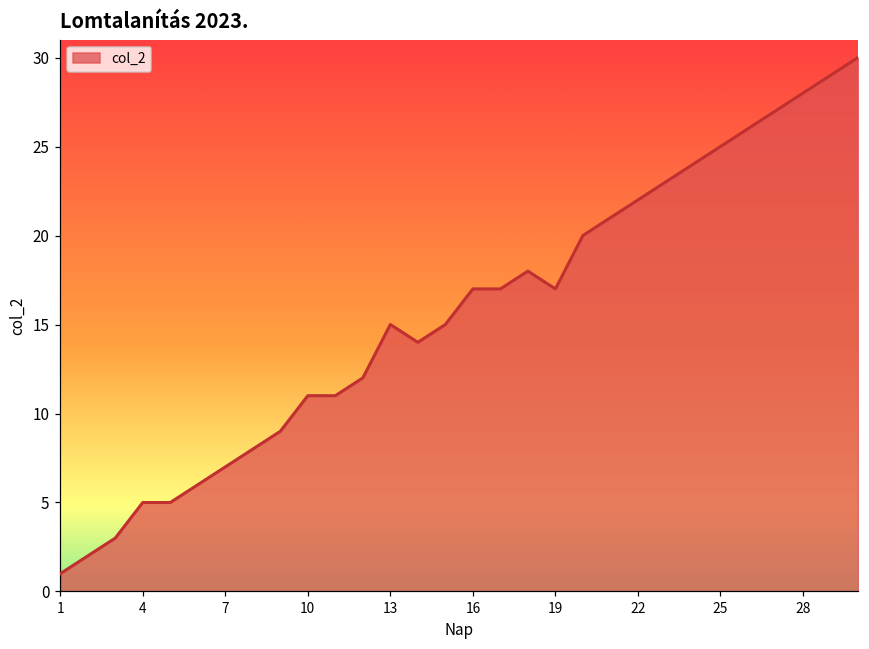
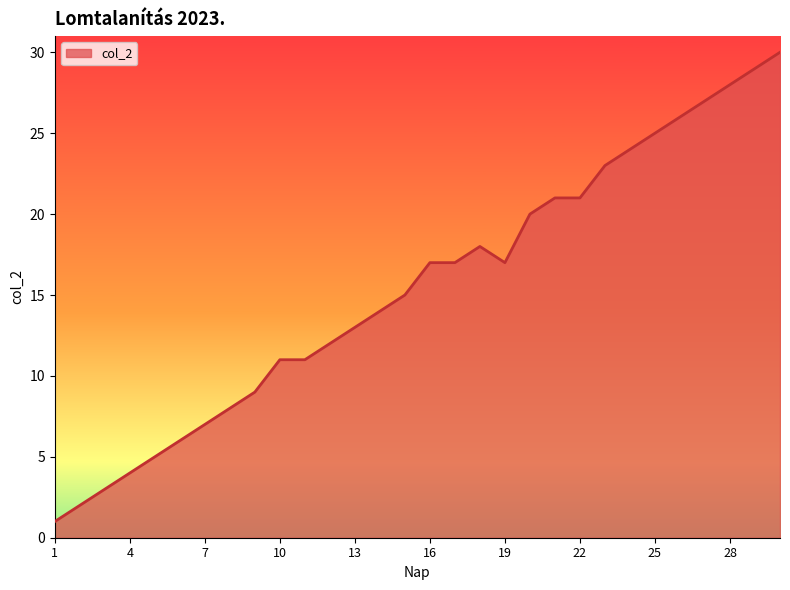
  {
    "1": 1,
-   "4": 5,
+   "4": 4,
    "7": 7,
    "10": 11,
-   "13": 15,
+   "13": 13,
    "16": 17,
    "19": 17,
-   "22": 22,
+   "22": 21,
    "25": 25,
    "28": 28
  }
